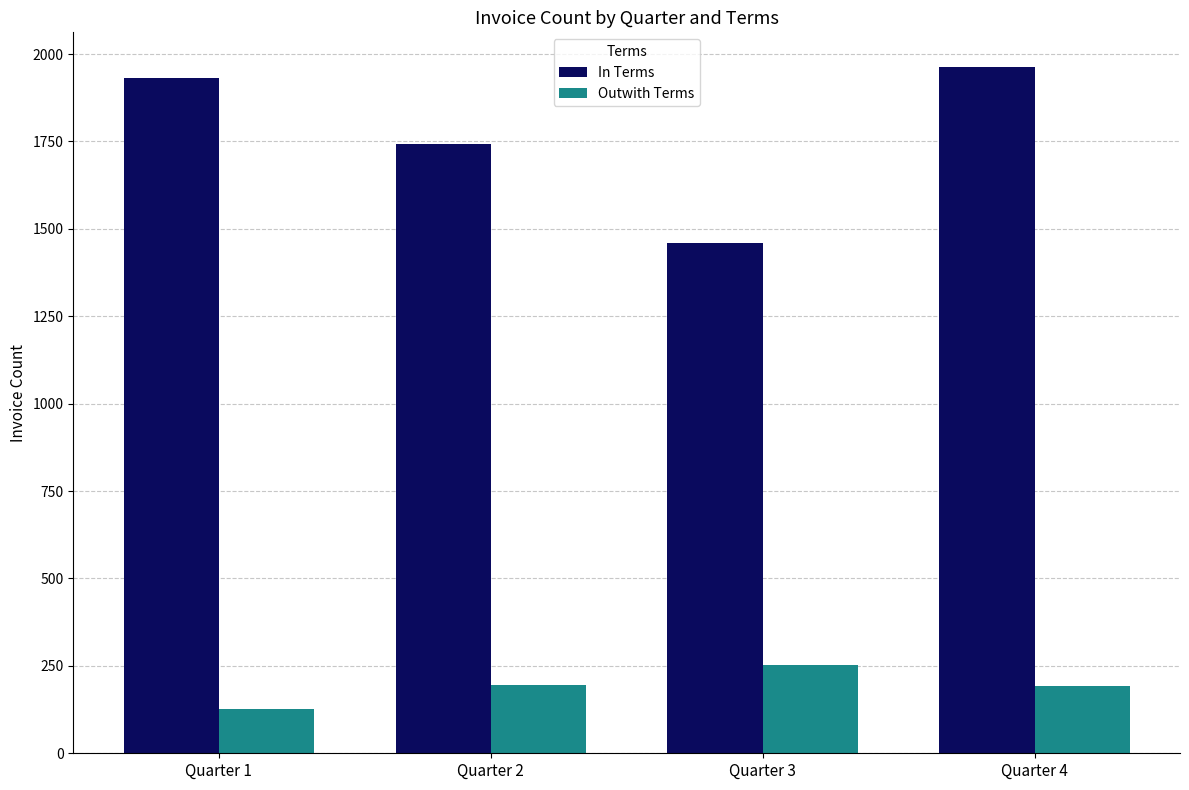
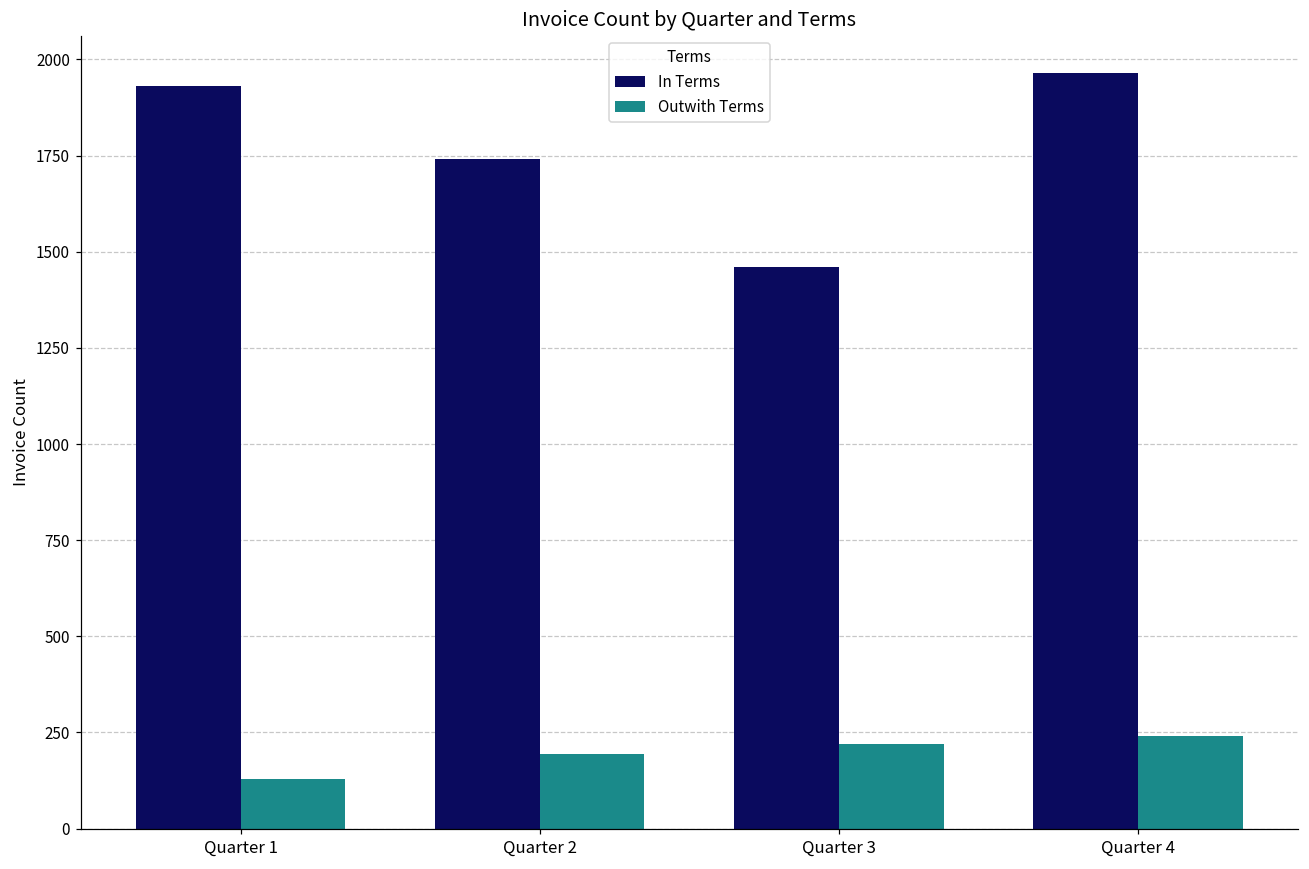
  {
    "In Terms": {
      "Quarter 1": 1930,
      "Quarter 2": 1740,
      "Quarter 3": 1460,
      "Quarter 4": 1960
    },
    "Outwith Terms": {
      "Quarter 1": 130,
      "Quarter 2": 200,
-     "Quarter 3": 250,
-     "Quarter 4": 190
+     "Quarter 3": 220,
+     "Quarter 4": 240
    }
  }
